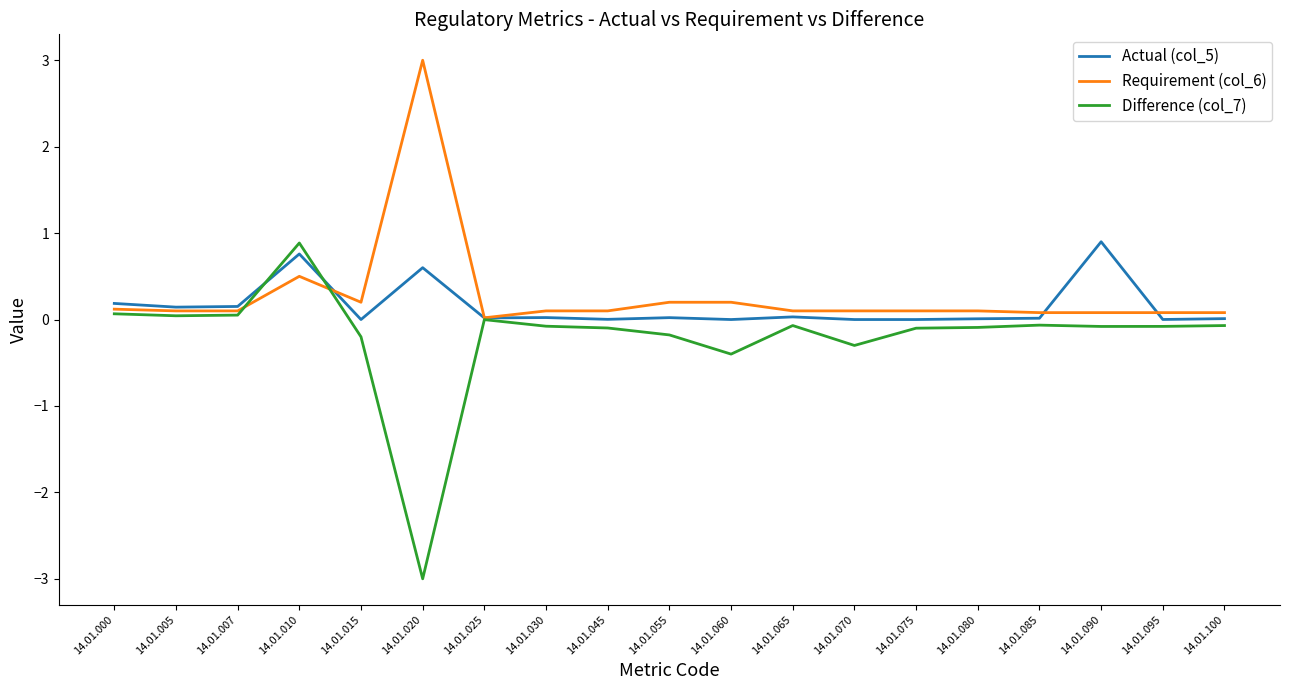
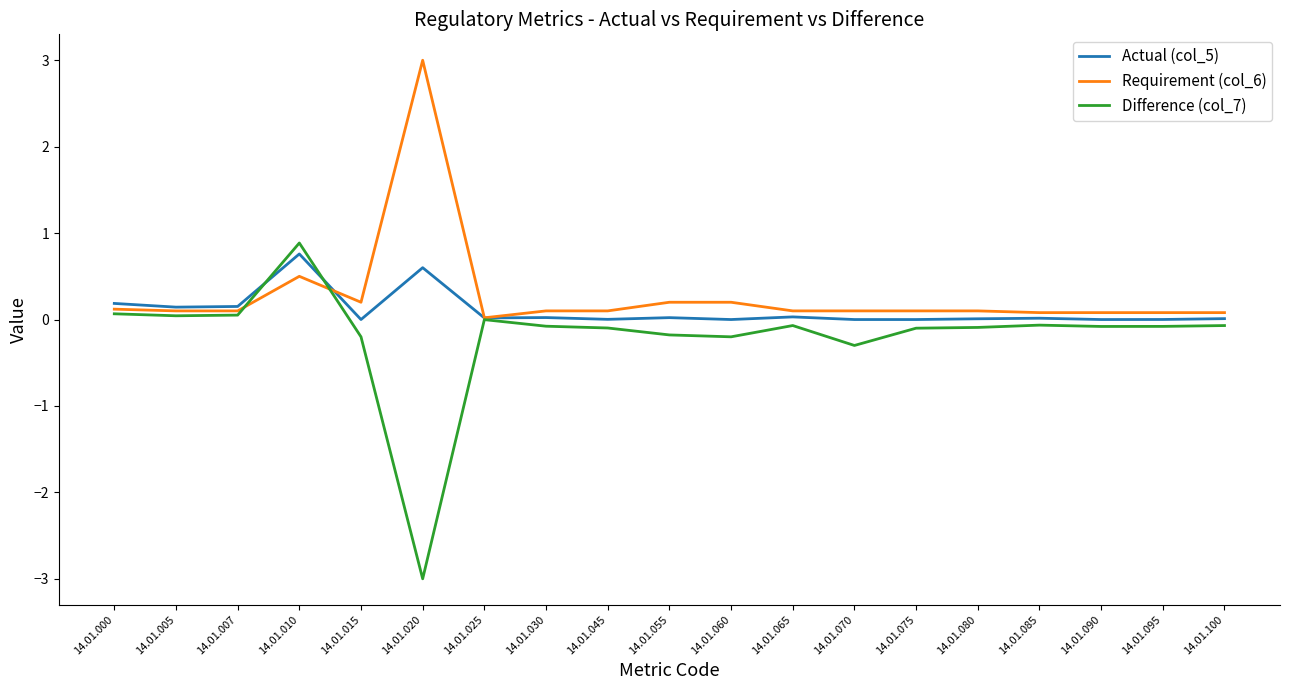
  {
    "Actual (col_5)": {
      "14.01.000": 0.2,
      "14.01.005": 0.1,
      "14.01.007": 0.2,
      "14.01.010": 0.8,
      "14.01.015": 0.0,
      "14.01.020": 0.6,
      "14.01.030": 0.0,
      "14.01.045": 0.0,
      "14.01.055": 0.0,
      "14.01.060": 0.0,
      "14.01.065": 0.0,
      "14.01.070": 0.0,
      "14.01.075": 0.0,
      "14.01.080": 0.0,
      "14.01.085": 0.0,
-     "14.01.090": 0.9,
+     "14.01.090": 0.0,
      "14.01.095": 0.0,
      "14.01.100": 0.0
    },
    "Requirement (col_6)": {
      "14.01.000": 0.1,
      "14.01.005": 0.1,
      "14.01.007": 0.1,
      "14.01.010": 0.5,
      "14.01.015": 0.2,
      "14.01.020": 3.0,
      "14.01.030": 0.1,
      "14.01.045": 0.1,
      "14.01.055": 0.2,
      "14.01.060": 0.2,
      "14.01.065": 0.1,
      "14.01.070": 0.1,
      "14.01.075": 0.1,
      "14.01.080": 0.1,
      "14.01.085": 0.1,
      "14.01.090": 0.1,
      "14.01.095": 0.1,
      "14.01.100": 0.1
    },
    "Difference (col_7)": {
      "14.01.000": 0.1,
      "14.01.005": 0.0,
      "14.01.007": 0.1,
      "14.01.010": 0.9,
      "14.01.015": -0.2,
      "14.01.020": -3.0,
      "14.01.030": -0.1,
      "14.01.045": -0.1,
      "14.01.055": -0.2,
-     "14.01.060": -0.4,
+     "14.01.060": -0.2,
      "14.01.065": -0.1,
      "14.01.070": -0.3,
      "14.01.075": -0.1,
      "14.01.080": -0.1,
      "14.01.085": -0.1,
      "14.01.090": -0.1,
      "14.01.095": -0.1,
      "14.01.100": -0.1
    }
  }
